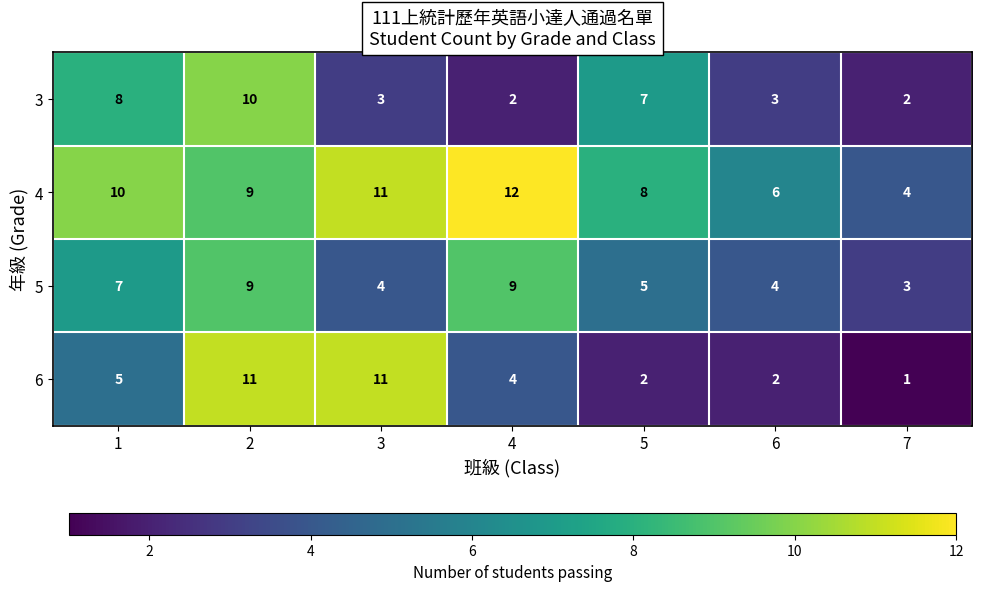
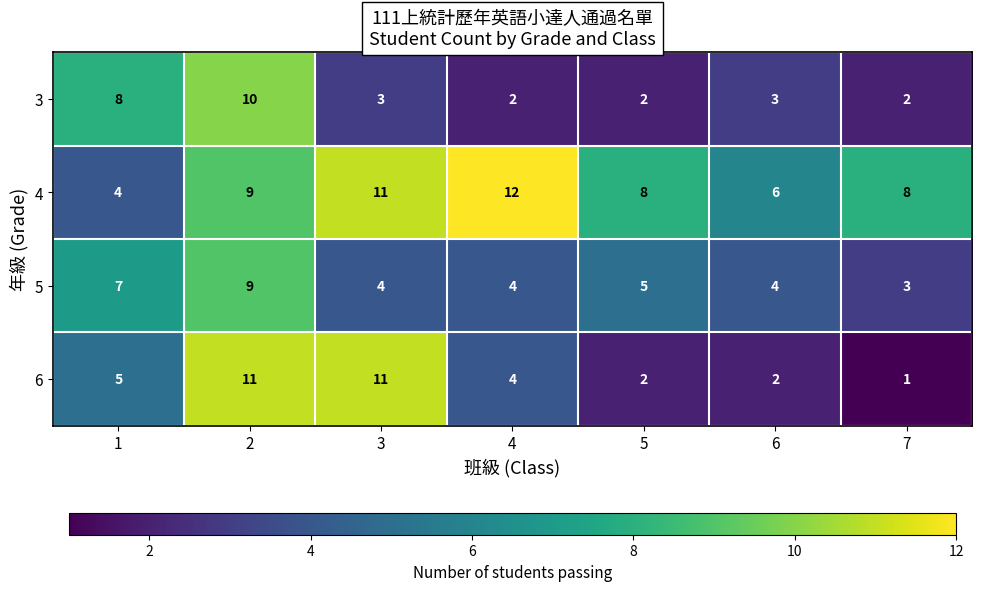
  {
    "3": {
      "1": 8,
      "2": 10,
      "3": 3,
      "4": 2,
-     "5": 7,
+     "5": 2,
      "6": 3,
      "7": 2
    },
    "4": {
-     "1": 10,
+     "1": 4,
      "2": 9,
      "3": 11,
      "4": 12,
      "5": 8,
      "6": 6,
-     "7": 4
+     "7": 8
    },
    "5": {
      "1": 7,
      "2": 9,
      "3": 4,
-     "4": 9,
+     "4": 4,
      "5": 5,
      "6": 4,
      "7": 3
    },
    "6": {
      "1": 5,
      "2": 11,
      "3": 11,
      "4": 4,
      "5": 2,
      "6": 2,
      "7": 1
    }
  }
